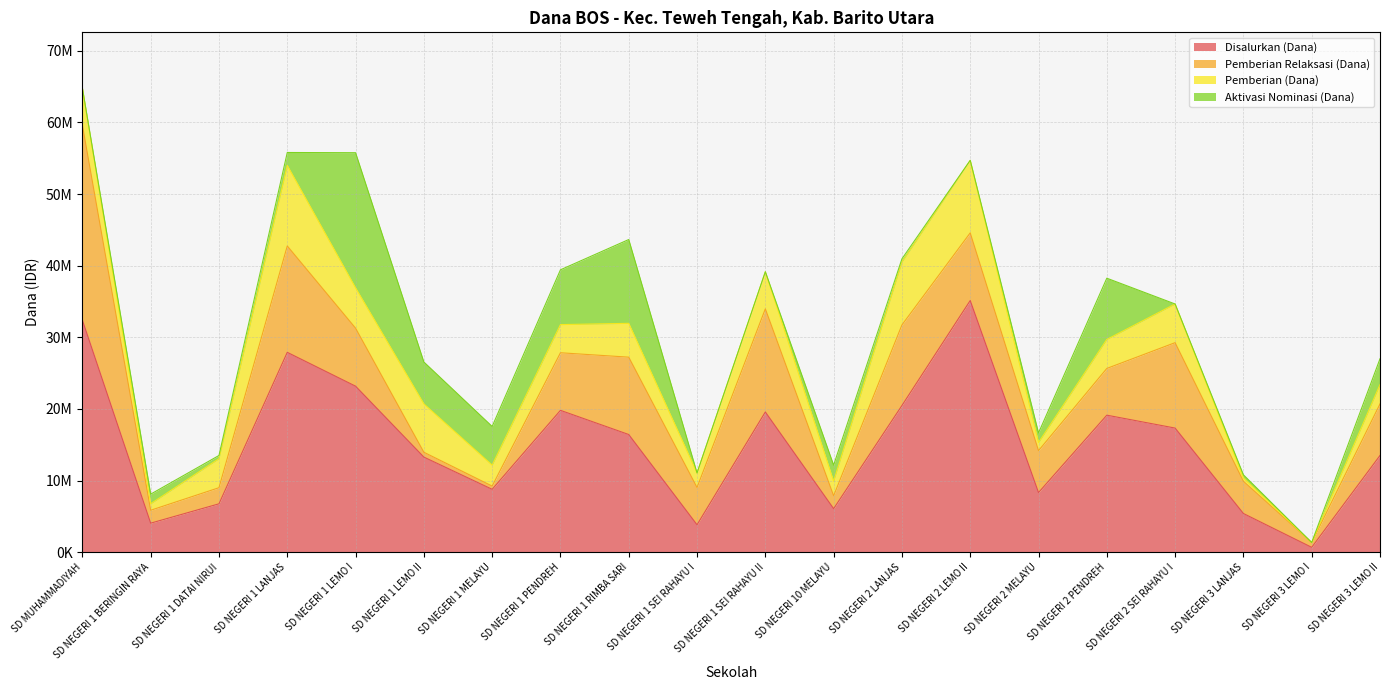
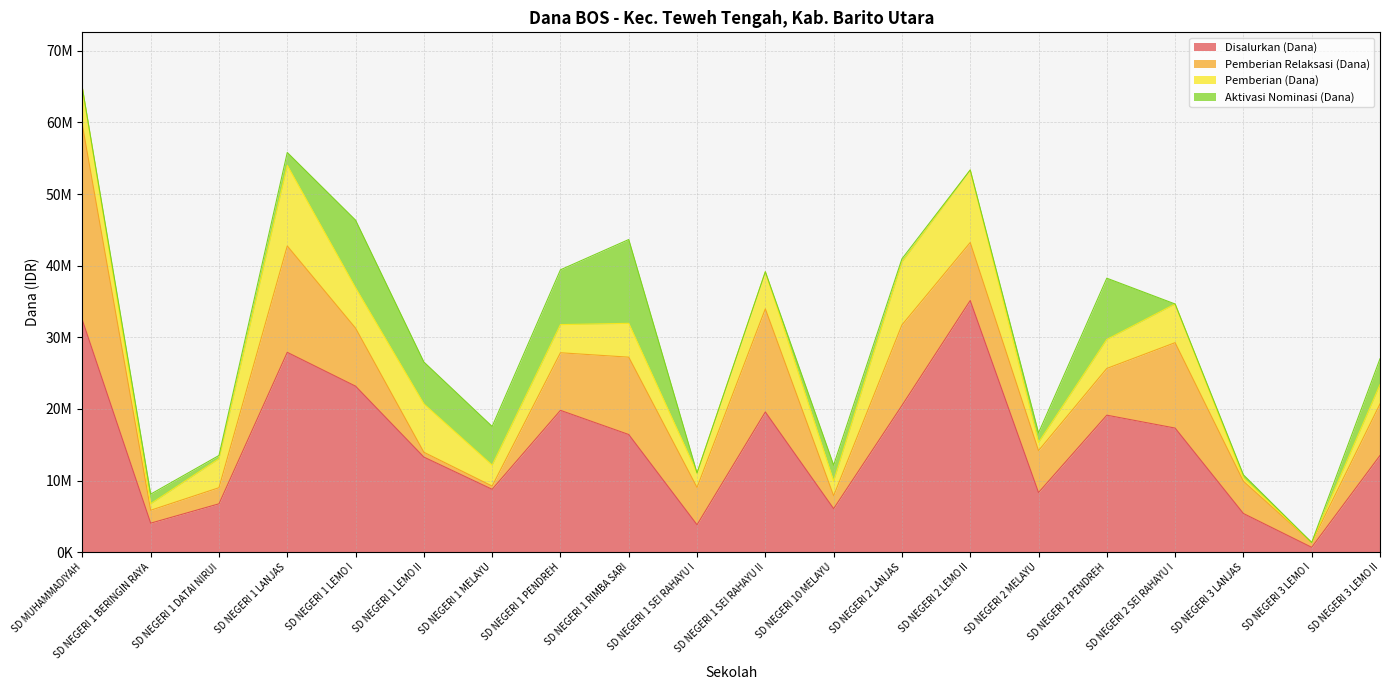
  {
    "Disalurkan (Dana)": {
      "SD MUHAMMADIYAH": 32000000,
      "SD NEGERI 1 BERINGIN RAYA": 4000000,
      "SD NEGERI 1 DATAI NIRUI": 7000000,
      "SD NEGERI 1 LANJAS": 28000000,
      "SD NEGERI 1 LEMO I": 23000000,
      "SD NEGERI 1 LEMO II": 13000000,
      "SD NEGERI 1 MELAYU": 9000000,
      "SD NEGERI 1 PENDREH": 20000000,
      "SD NEGERI 1 RIMBA SARI": 16000000,
      "SD NEGERI 1 SEI RAHAYU I": 4000000,
      "SD NEGERI 1 SEI RAHAYU II": 20000000,
      "SD NEGERI 10 MELAYU": 6000000,
      "SD NEGERI 2 LANJAS": 20000000,
      "SD NEGERI 2 LEMO II": 35000000,
      "SD NEGERI 2 MELAYU": 8000000,
      "SD NEGERI 2 PENDREH": 19000000,
      "SD NEGERI 2 SEI RAHAYU I": 17000000,
      "SD NEGERI 3 LANJAS": 5000000,
      "SD NEGERI 3 LEMO I": 1000000,
      "SD NEGERI 3 LEMO II": 14000000
    },
    "Pemberian Relaksasi (Dana)": {
      "SD MUHAMMADIYAH": 27000000,
      "SD NEGERI 1 BERINGIN RAYA": 2000000,
      "SD NEGERI 1 DATAI NIRUI": 2000000,
      "SD NEGERI 1 LANJAS": 15000000,
      "SD NEGERI 1 LEMO I": 8000000,
      "SD NEGERI 1 LEMO II": 1000000,
      "SD NEGERI 1 MELAYU": 0,
      "SD NEGERI 1 PENDREH": 8000000,
      "SD NEGERI 1 RIMBA SARI": 11000000,
      "SD NEGERI 1 SEI RAHAYU I": 5000000,
      "SD NEGERI 1 SEI RAHAYU II": 14000000,
      "SD NEGERI 10 MELAYU": 2000000,
      "SD NEGERI 2 LANJAS": 11000000,
-     "SD NEGERI 2 LEMO II": 9000000,
+     "SD NEGERI 2 LEMO II": 8000000,
      "SD NEGERI 2 MELAYU": 6000000,
      "SD NEGERI 2 PENDREH": 7000000,
      "SD NEGERI 2 SEI RAHAYU I": 12000000,
      "SD NEGERI 3 LANJAS": 5000000,
      "SD NEGERI 3 LEMO II": 7000000
    },
    "Pemberian (Dana)": {
      "SD NEGERI 1 BERINGIN RAYA": 1000000,
      "SD NEGERI 1 DATAI NIRUI": 4000000,
      "SD NEGERI 1 LANJAS": 11000000,
      "SD NEGERI 1 LEMO I": 6000000,
      "SD NEGERI 1 LEMO II": 7000000,
      "SD NEGERI 1 MELAYU": 3000000,
      "SD NEGERI 1 PENDREH": 4000000,
      "SD NEGERI 1 RIMBA SARI": 5000000,
      "SD NEGERI 10 MELAYU": 2000000,
      "SD NEGERI 2 LANJAS": 9000000,
      "SD NEGERI 2 MELAYU": 1000000,
      "SD NEGERI 2 PENDREH": 4000000,
      "SD NEGERI 3 LANJAS": 0,
      "SD NEGERI 3 LEMO II": 3000000
    },
    "Aktivasi Nominasi (Dana)": {
      "SD NEGERI 1 BERINGIN RAYA": 1000000,
      "SD NEGERI 1 DATAI NIRUI": 0,
      "SD NEGERI 1 LANJAS": 2000000,
-     "SD NEGERI 1 LEMO I": 19000000,
+     "SD NEGERI 1 LEMO I": 9000000,
      "SD NEGERI 1 LEMO II": 6000000,
      "SD NEGERI 1 MELAYU": 5000000,
      "SD NEGERI 1 PENDREH": 8000000,
      "SD NEGERI 1 RIMBA SARI": 12000000,
      "SD NEGERI 10 MELAYU": 2000000,
      "SD NEGERI 2 LANJAS": 0,
      "SD NEGERI 2 MELAYU": 1000000,
      "SD NEGERI 2 PENDREH": 9000000,
      "SD NEGERI 3 LANJAS": 0,
      "SD NEGERI 3 LEMO II": 4000000
    }
  }
